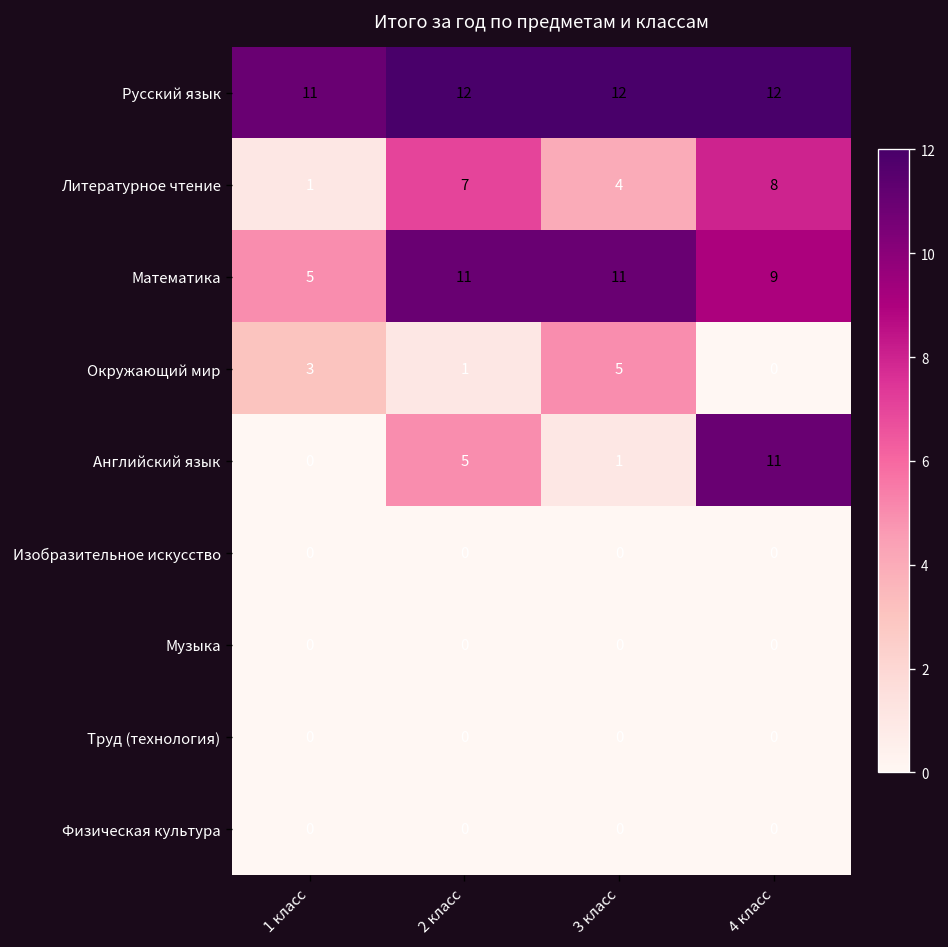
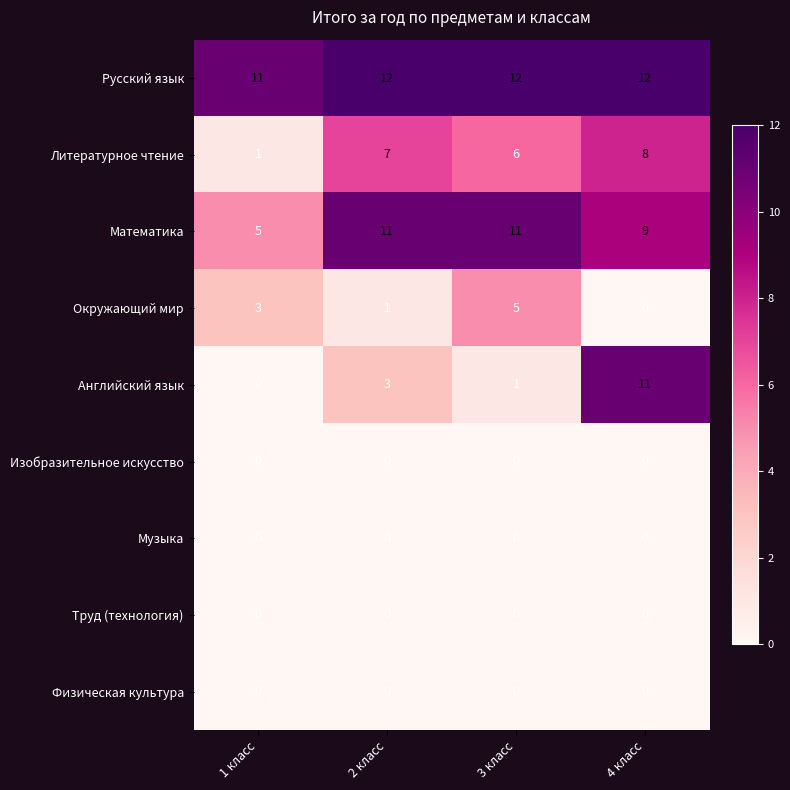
  {
    "Русский язык": {
      "1 класс": 11,
      "2 класс": 12,
      "3 класс": 12,
      "4 класс": 12
    },
    "Литературное чтение": {
      "2 класс": 7,
-     "3 класс": 4,
+     "3 класс": 6,
      "4 класс": 8
    },
    "Математика": {
      "1 класс": 5,
      "2 класс": 11,
      "3 класс": 11,
      "4 класс": 9
    },
    "Окружающий мир": {
      "1 класс": 3,
      "3 класс": 5
    },
    "Английский язык": {
-     "2 класс": 5,
+     "2 класс": 3,
      "4 класс": 11
    }
  }
